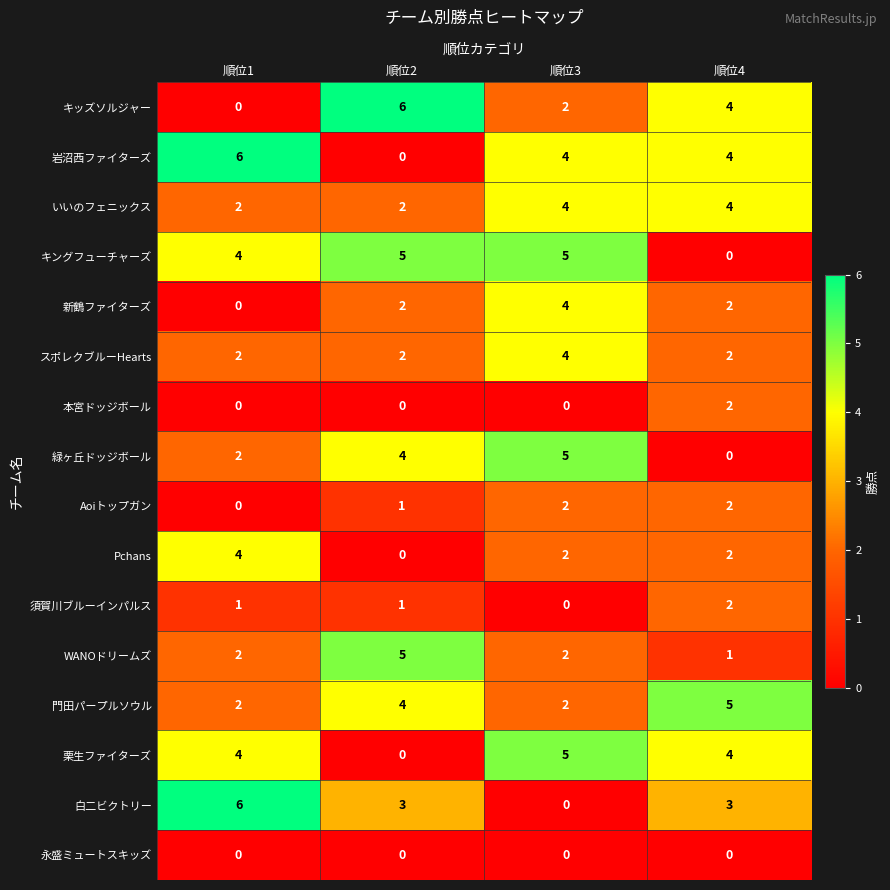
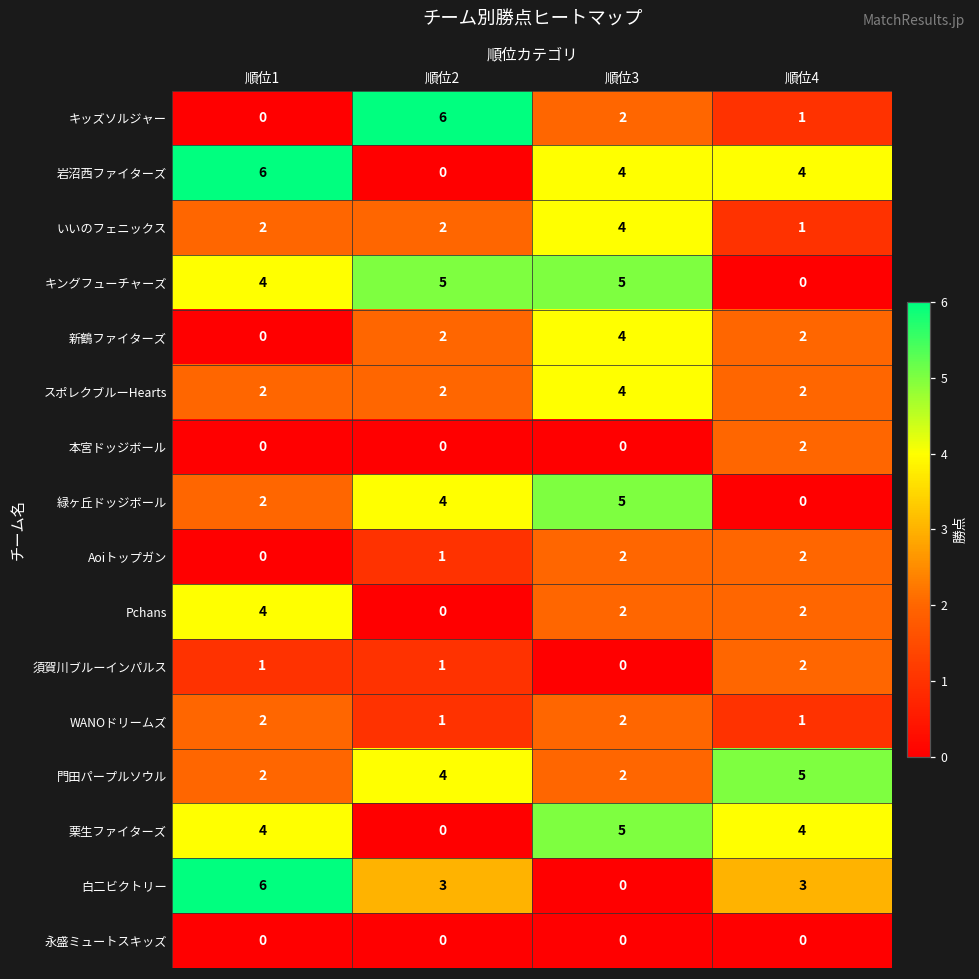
  {
    "キッズソルジャー": {
      "順位1": 0,
      "順位2": 6,
      "順位3": 2,
-     "順位4": 4
+     "順位4": 1
    },
    "岩沼西ファイターズ": {
      "順位1": 6,
      "順位2": 0,
      "順位3": 4,
      "順位4": 4
    },
    "いいのフェニックス": {
      "順位1": 2,
      "順位2": 2,
      "順位3": 4,
-     "順位4": 4
+     "順位4": 1
    },
    "キングフューチャーズ": {
      "順位1": 4,
      "順位2": 5,
      "順位3": 5,
      "順位4": 0
    },
    "新鶴ファイターズ": {
      "順位1": 0,
      "順位2": 2,
      "順位3": 4,
      "順位4": 2
    },
    "スポレクブルーHearts": {
      "順位1": 2,
      "順位2": 2,
      "順位3": 4,
      "順位4": 2
    },
    "本宮ドッジボール": {
      "順位1": 0,
      "順位2": 0,
      "順位3": 0,
      "順位4": 2
    },
    "緑ヶ丘ドッジボール": {
      "順位1": 2,
      "順位2": 4,
      "順位3": 5,
      "順位4": 0
    },
    "Aoiトップガン": {
      "順位1": 0,
      "順位2": 1,
      "順位3": 2,
      "順位4": 2
    },
    "Pchans": {
      "順位1": 4,
      "順位2": 0,
      "順位3": 2,
      "順位4": 2
    },
    "須賀川ブルーインパルス": {
      "順位1": 1,
      "順位2": 1,
      "順位3": 0,
      "順位4": 2
    },
    "WANOドリームズ": {
      "順位1": 2,
-     "順位2": 5,
+     "順位2": 1,
      "順位3": 2,
      "順位4": 1
    },
    "門田パープルソウル": {
      "順位1": 2,
      "順位2": 4,
      "順位3": 2,
      "順位4": 5
    },
    "栗生ファイターズ": {
      "順位1": 4,
      "順位2": 0,
      "順位3": 5,
      "順位4": 4
    },
    "白二ビクトリー": {
      "順位1": 6,
      "順位2": 3,
      "順位3": 0,
      "順位4": 3
    },
    "永盛ミュートスキッズ": {
      "順位1": 0,
      "順位2": 0,
      "順位3": 0,
      "順位4": 0
    }
  }
